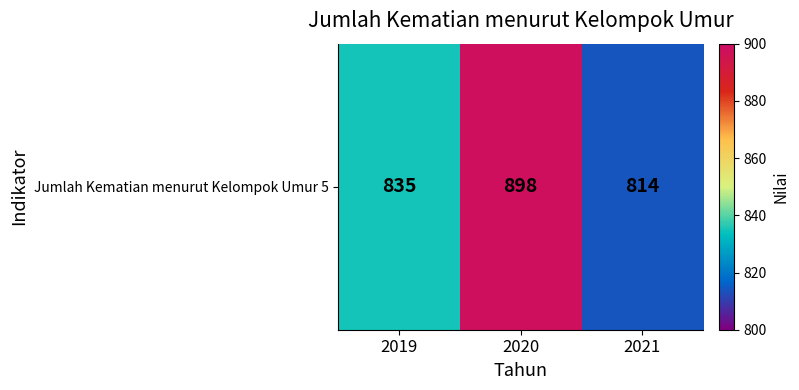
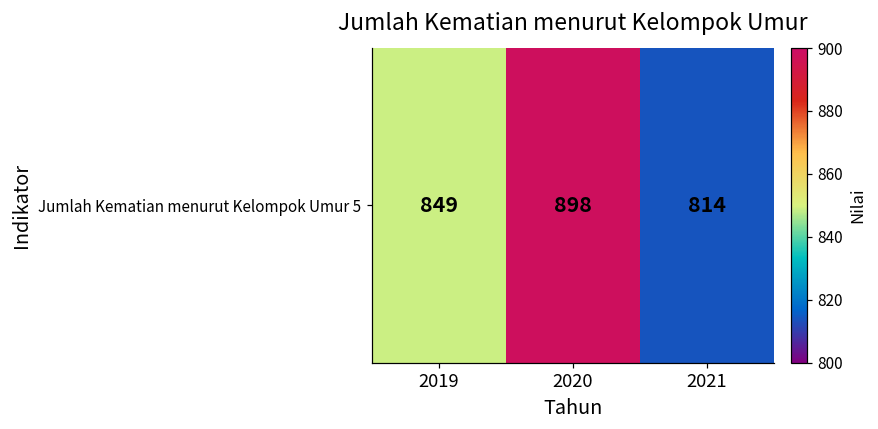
  {
    "Jumlah Kematian menurut Kelompok Umur 5": {
-     "2019": 835,
+     "2019": 849,
      "2020": 898,
      "2021": 814
    }
  }
